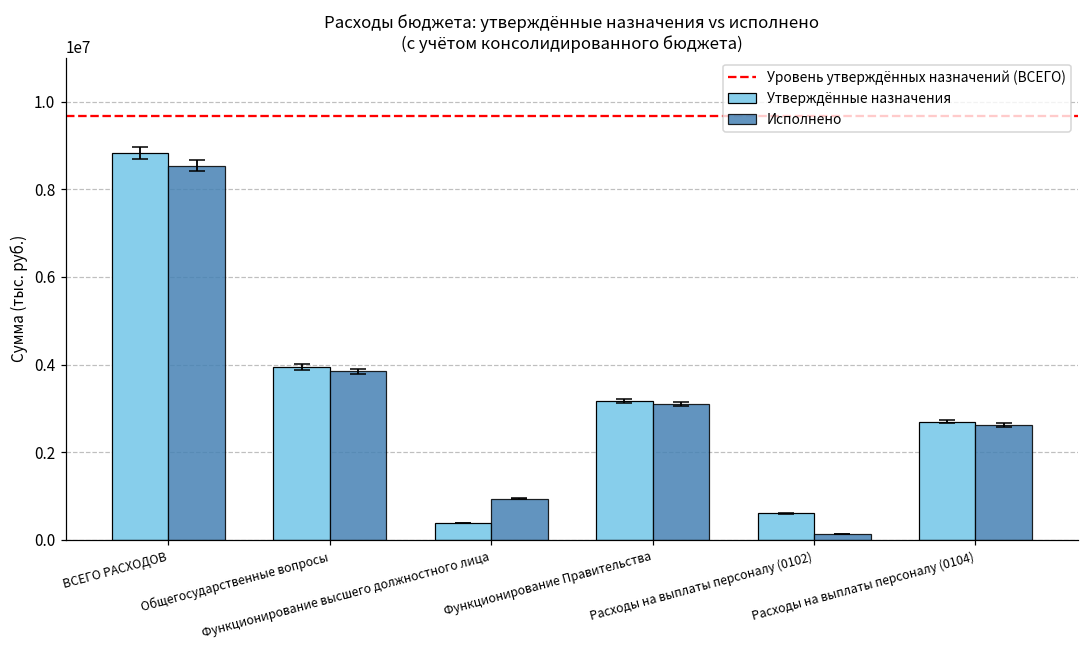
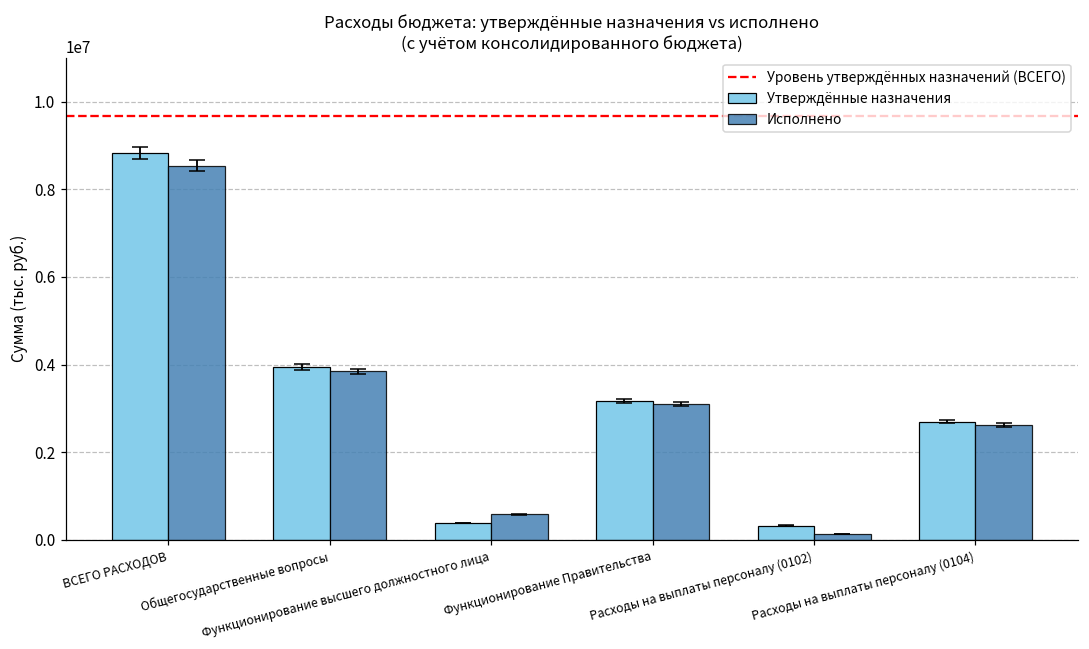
  {
    "Утверждённые назначения": {
      "ВСЕГО РАСХОДОВ": 8800000,
      "Общегосударственные вопросы": 3900000,
      "Функционирование высшего должностного лица": 400000,
      "Функционирование Правительства": 3200000,
-     "Расходы на выплаты персоналу (0102)": 600000,
+     "Расходы на выплаты персоналу (0102)": 300000,
      "Расходы на выплаты персоналу (0104)": 2700000
    },
    "Исполнено": {
      "ВСЕГО РАСХОДОВ": 8500000,
      "Общегосударственные вопросы": 3800000,
-     "Функционирование высшего должностного лица": 900000,
+     "Функционирование высшего должностного лица": 600000,
      "Функционирование Правительства": 3100000,
      "Расходы на выплаты персоналу (0102)": 100000,
      "Расходы на выплаты персоналу (0104)": 2600000
    }
  }
